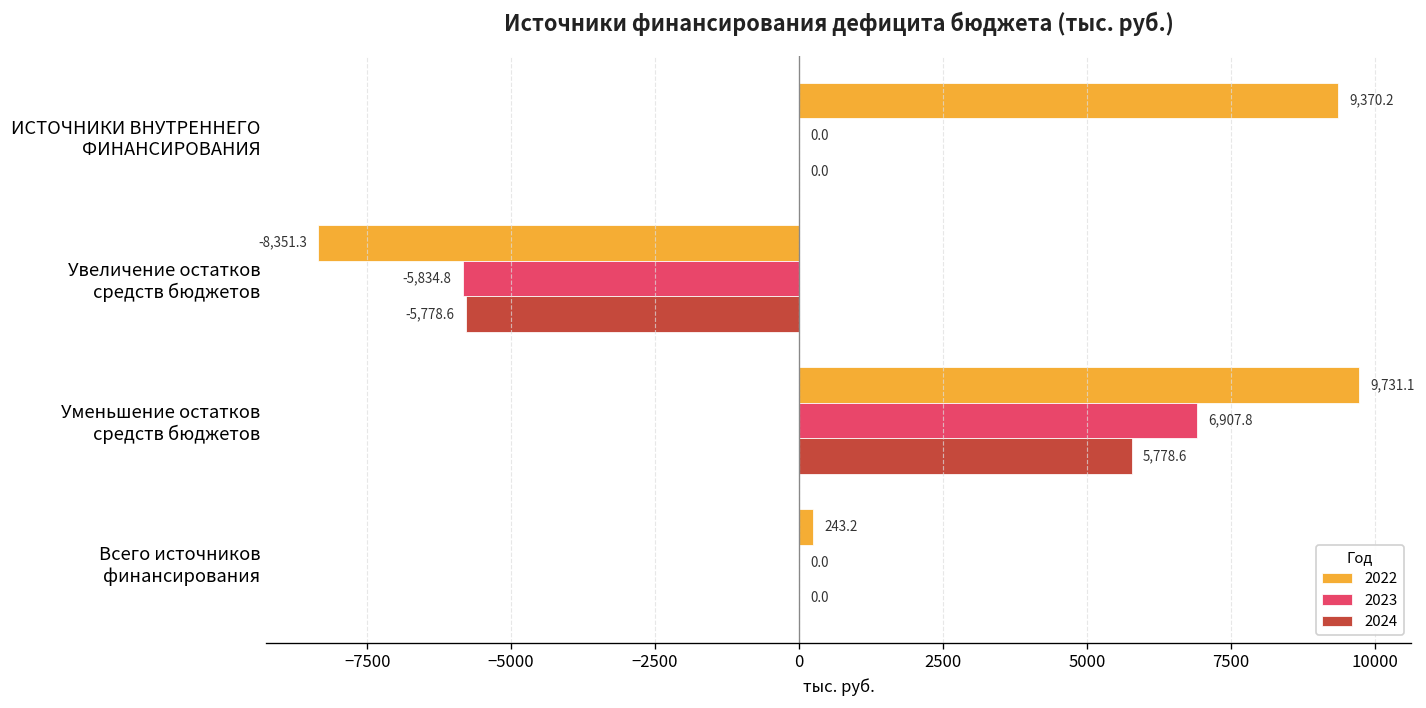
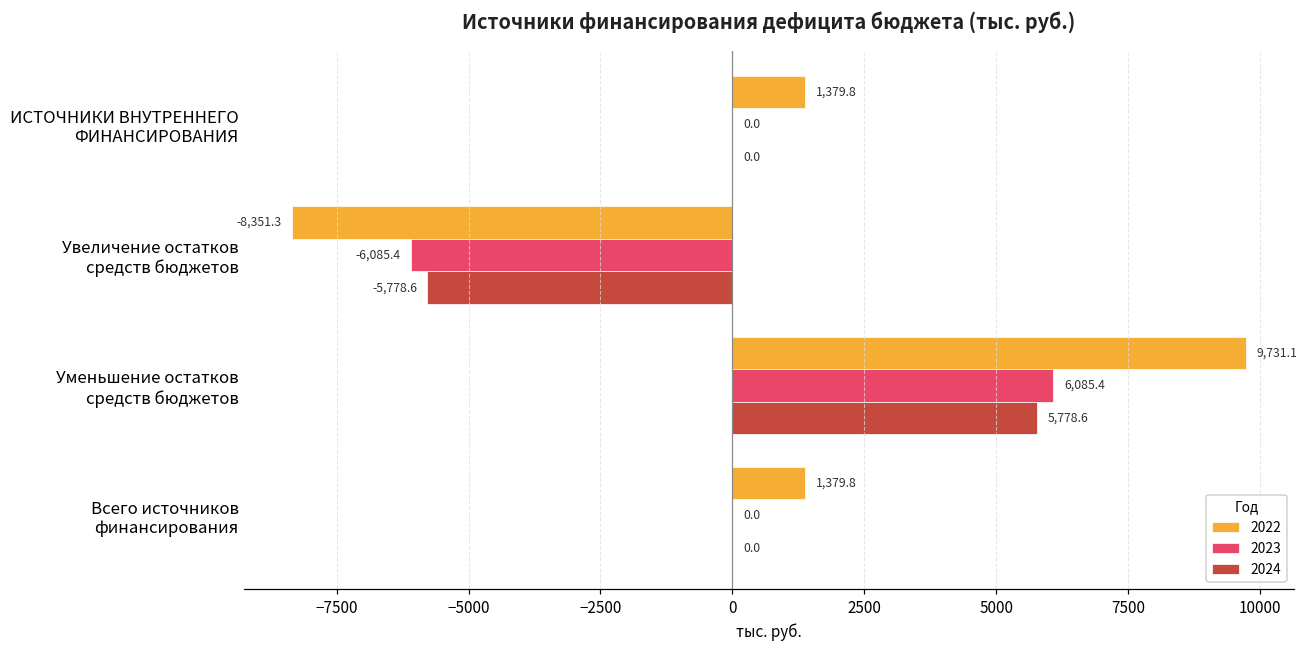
  {
    "2022": {
-     "ИСТОЧНИКИ ВНУТРЕННЕГО ФИНАНСИРОВАНИЯ": "9,370.2",
+     "ИСТОЧНИКИ ВНУТРЕННЕГО ФИНАНСИРОВАНИЯ": "1,379.8",
      "Увеличение остатков средств бюджетов": "-8,351.3",
      "Уменьшение остатков средств бюджетов": "9,731.1",
-     "Всего источников финансирования": "243.2"
+     "Всего источников финансирования": "1,379.8"
    },
    "2023": {
      "ИСТОЧНИКИ ВНУТРЕННЕГО ФИНАНСИРОВАНИЯ": "0.0",
-     "Увеличение остатков средств бюджетов": "-5,834.8",
-     "Уменьшение остатков средств бюджетов": "6,907.8",
+     "Увеличение остатков средств бюджетов": "-6,085.4",
+     "Уменьшение остатков средств бюджетов": "6,085.4",
      "Всего источников финансирования": "0.0"
    },
    "2024": {
      "ИСТОЧНИКИ ВНУТРЕННЕГО ФИНАНСИРОВАНИЯ": "0.0",
      "Увеличение остатков средств бюджетов": "-5,778.6",
      "Уменьшение остатков средств бюджетов": "5,778.6",
      "Всего источников финансирования": "0.0"
    }
  }
